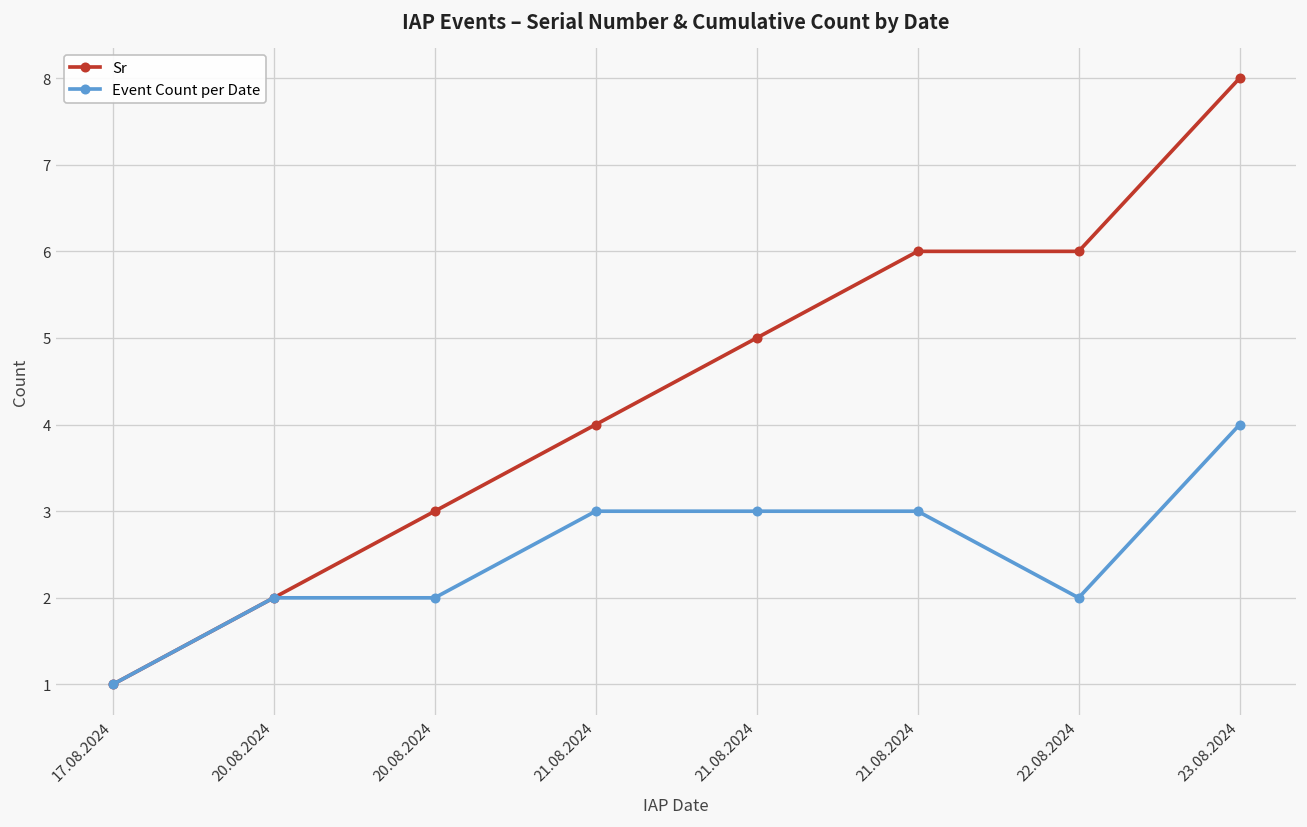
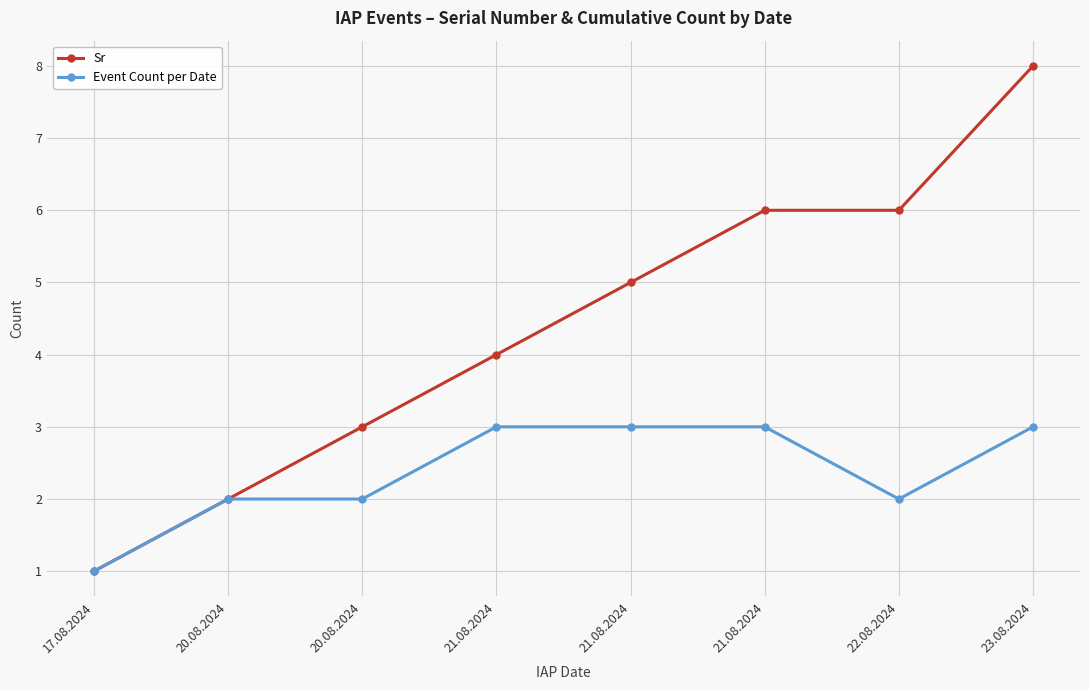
  {
    "Sr": {
      "22.08.2024": 6,
      "23.08.2024": 8
    },
    "Event Count per Date": {
      "22.08.2024": 2,
-     "23.08.2024": 4
+     "23.08.2024": 3
    }
  }
